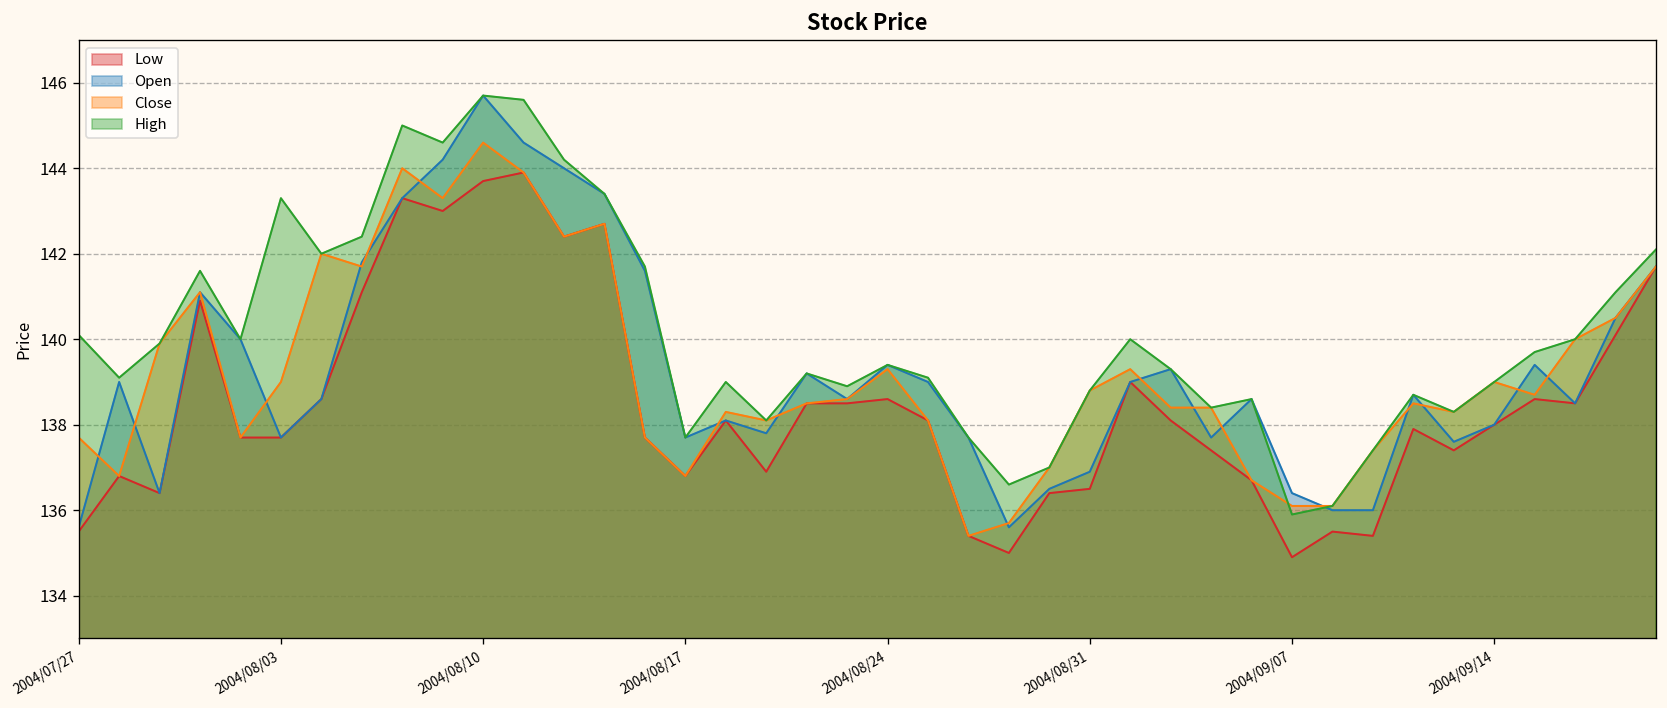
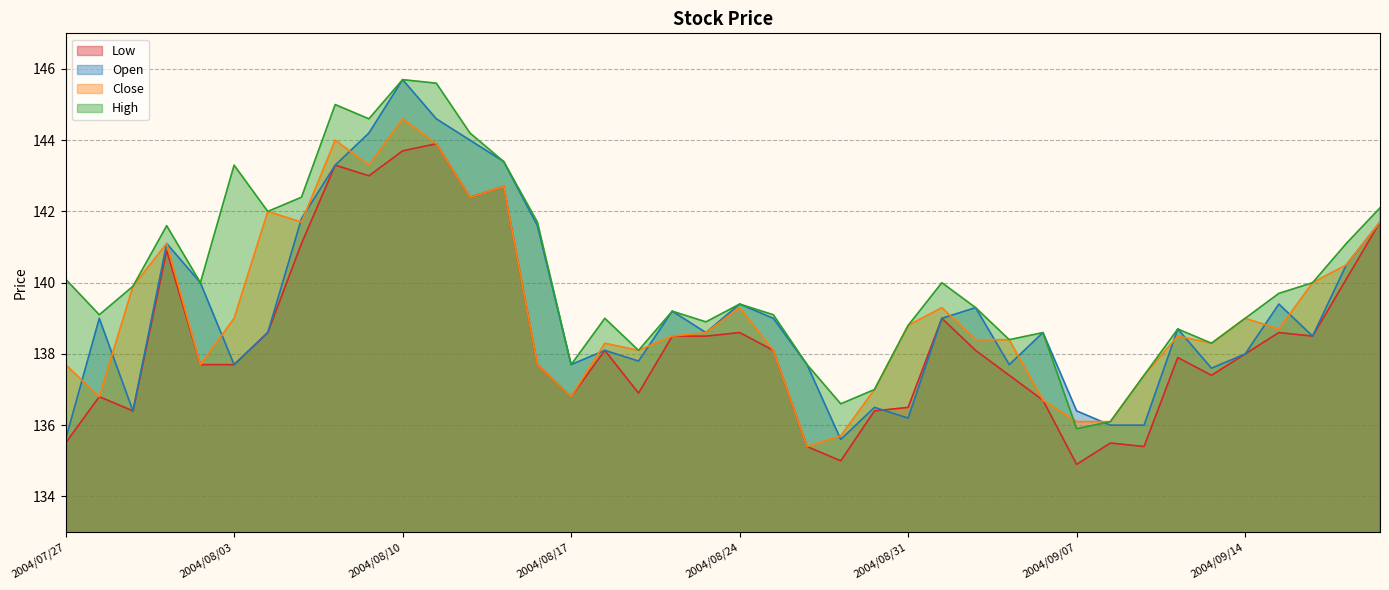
  {
    "Open": {
      "2004/07/27": 135.6,
-     "2004/08/31": 136.9,
+     "2004/08/31": 136.2,
      "2004/09/07": 136.4
    },
    "High": {
      "2004/07/27": 140.1,
      "2004/08/03": 143.3,
      "2004/09/07": 135.9
    }
  }
